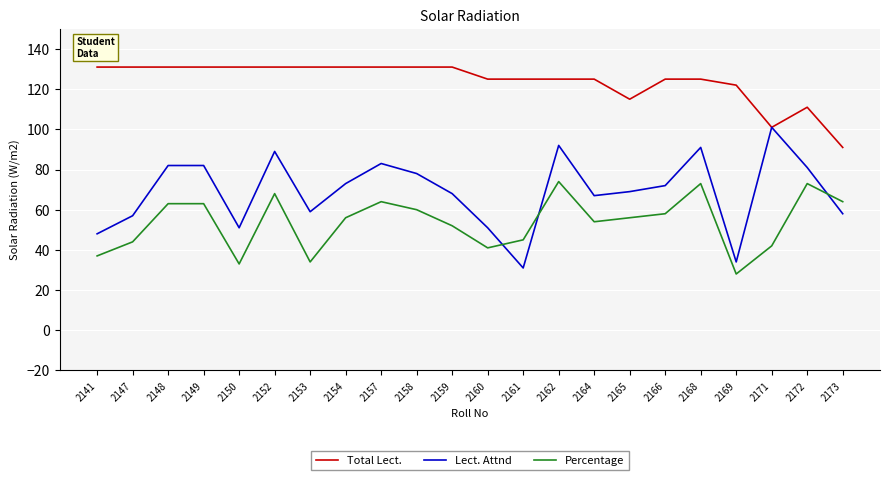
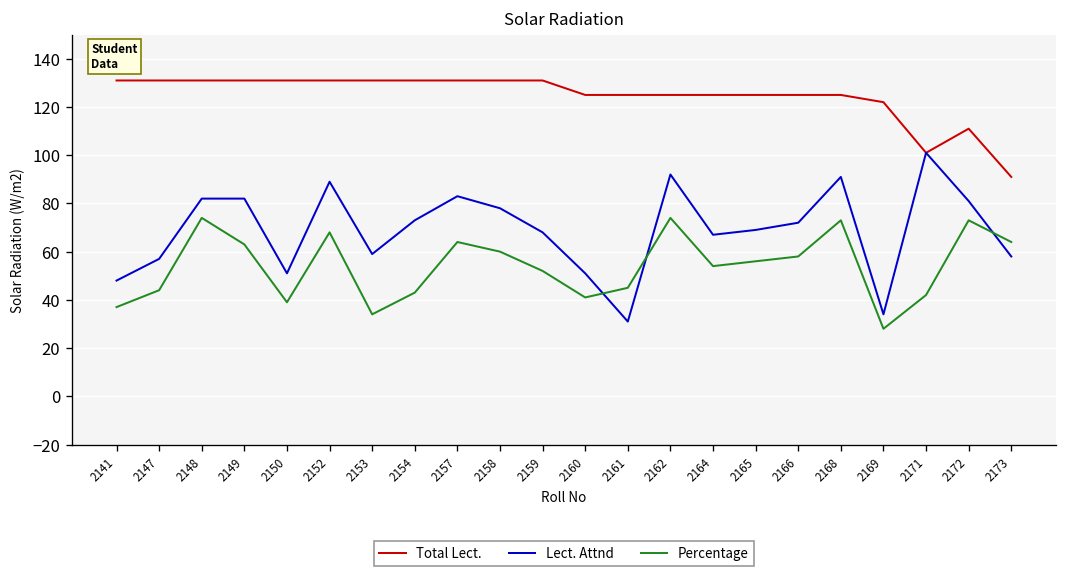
  {
    "Total Lect.": {
      "2141": 131,
      "2147": 131,
      "2148": 131,
      "2149": 131,
      "2150": 131,
      "2152": 131,
      "2153": 131,
      "2154": 131,
      "2157": 131,
      "2158": 131,
      "2159": 131,
      "2160": 125,
      "2161": 125,
      "2162": 125,
      "2164": 125,
-     "2165": 115,
+     "2165": 125,
      "2166": 125,
      "2168": 125,
      "2169": 122,
      "2172": 111,
      "2173": 91
    },
    "Lect. Attnd": {
      "2141": 48,
      "2147": 57,
      "2148": 82,
      "2149": 82,
      "2150": 51,
      "2152": 89,
      "2153": 59,
      "2154": 73,
      "2157": 83,
      "2158": 78,
      "2159": 68,
      "2160": 51,
      "2161": 31,
      "2162": 92,
      "2164": 67,
      "2165": 69,
      "2166": 72,
      "2168": 91,
      "2169": 34,
      "2172": 81,
      "2173": 58
    },
    "Percentage": {
      "2141": 37,
      "2147": 44,
-     "2148": 63,
+     "2148": 74,
      "2149": 63,
-     "2150": 33,
+     "2150": 39,
      "2152": 68,
      "2153": 34,
-     "2154": 56,
+     "2154": 43,
      "2157": 64,
      "2158": 60,
      "2159": 52,
      "2160": 41,
      "2161": 45,
      "2162": 74,
      "2164": 54,
      "2165": 56,
      "2166": 58,
      "2168": 73,
      "2169": 28,
      "2171": 42,
      "2172": 73,
      "2173": 64
    }
  }
